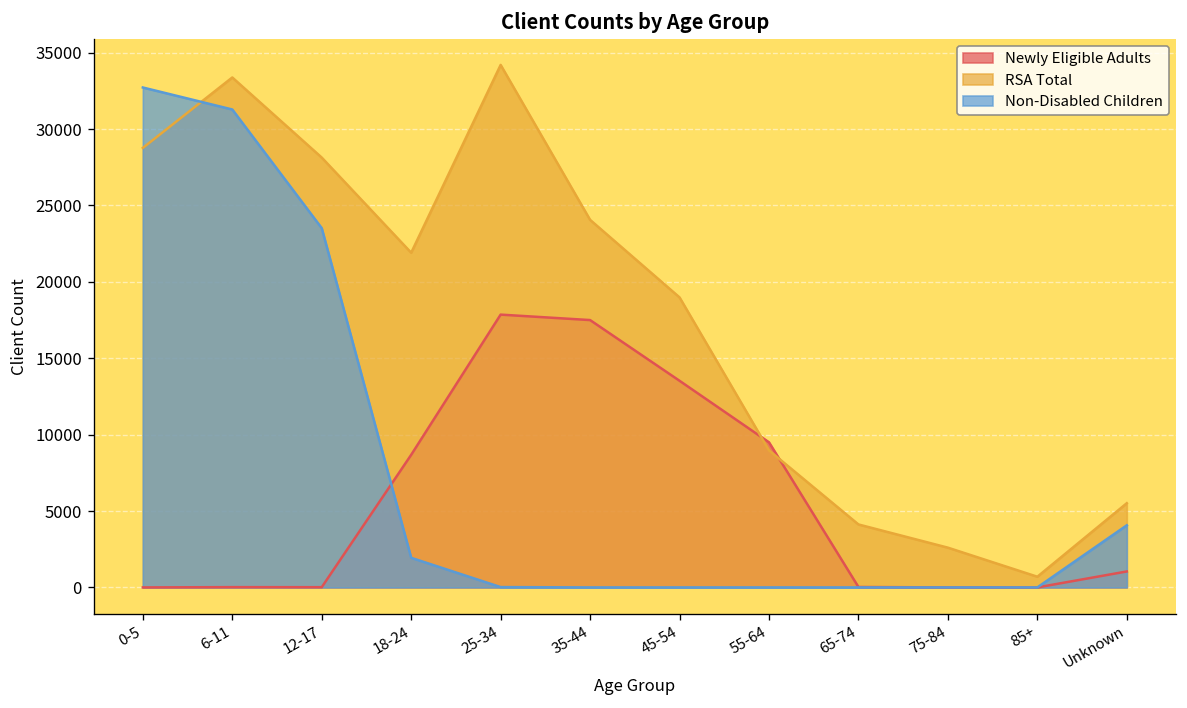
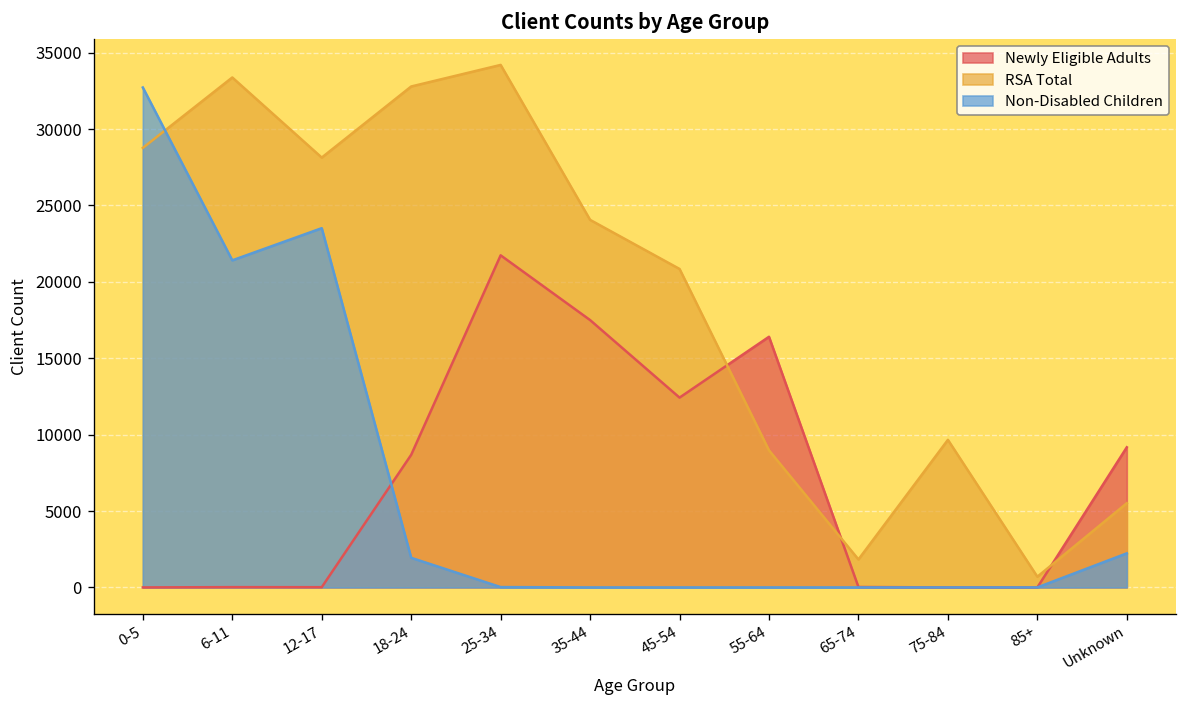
  {
    "Newly Eligible Adults": {
      "0-5": 0,
      "6-11": 0,
      "12-17": 0,
      "18-24": 8700,
-     "25-34": 17900,
+     "25-34": 21700,
      "35-44": 17500,
-     "45-54": 13500,
-     "55-64": 9500,
-     "Unknown": 1000
+     "45-54": 12400,
+     "55-64": 16400,
+     "Unknown": 9200
    },
    "RSA Total": {
      "0-5": 28800,
      "6-11": 33400,
      "12-17": 28100,
-     "18-24": 21900,
+     "18-24": 32800,
      "25-34": 34200,
      "35-44": 24100,
-     "45-54": 19000,
+     "45-54": 20800,
      "55-64": 9000,
-     "65-74": 4100,
-     "75-84": 2600,
+     "65-74": 1800,
+     "75-84": 9700,
      "85+": 700,
      "Unknown": 5500
    },
    "Non-Disabled Children": {
      "0-5": 32700,
-     "6-11": 31300,
+     "6-11": 21400,
      "12-17": 23500,
      "18-24": 1900,
      "25-34": 0,
      "35-44": 0,
      "45-54": 0,
      "55-64": 0,
-     "Unknown": 4100
+     "Unknown": 2200
    }
  }
